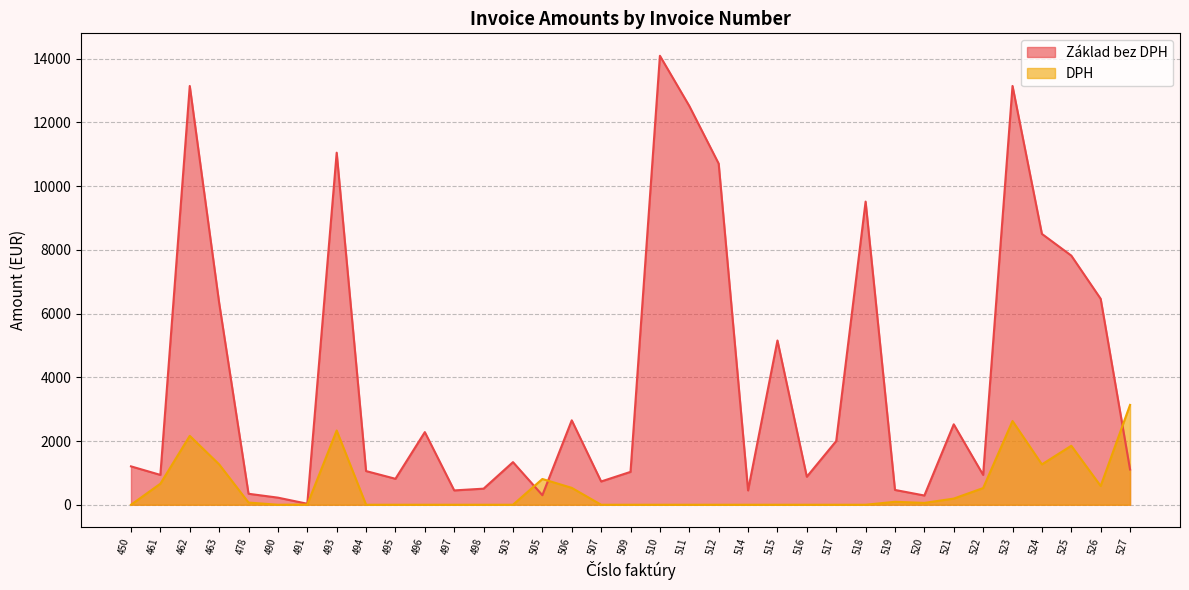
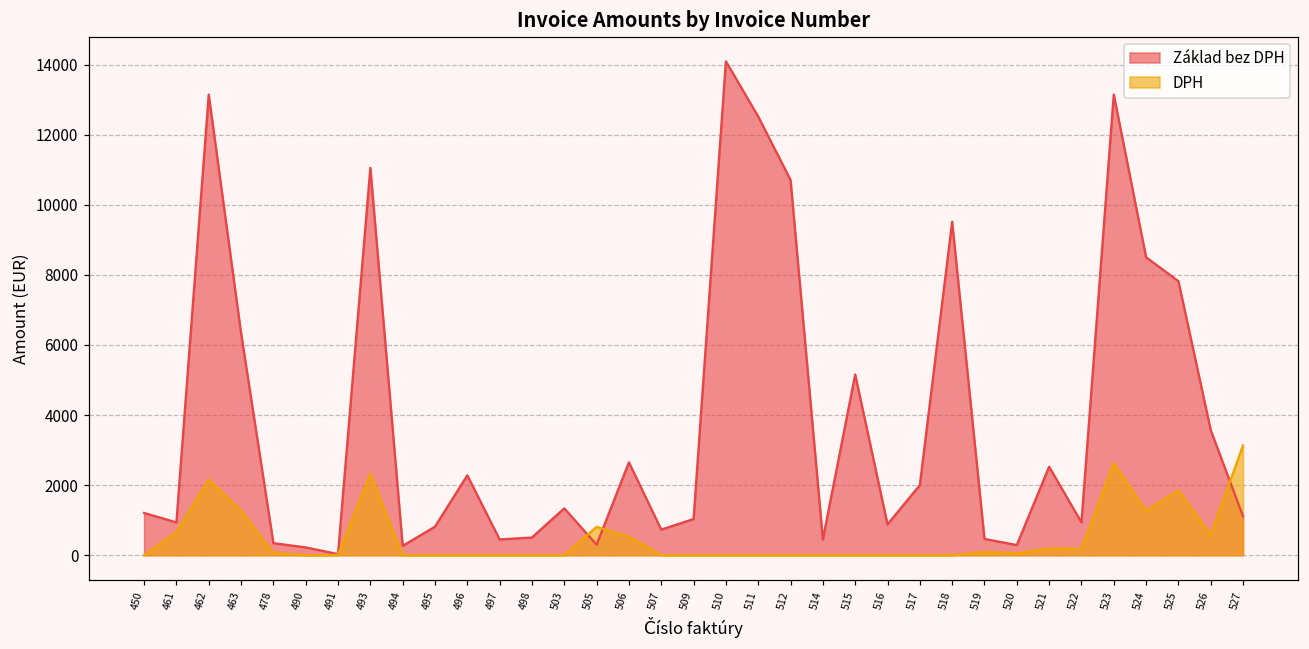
  {
    "Základ bez DPH": {
      "450": 1200,
      "461": 900,
      "462": 13100,
      "463": 6300,
      "478": 300,
      "490": 200,
      "493": 11100,
-     "494": 1100,
+     "494": 300,
      "495": 800,
      "496": 2300,
      "497": 500,
      "498": 500,
      "503": 1300,
      "505": 300,
      "506": 2700,
      "507": 700,
      "509": 1000,
      "510": 14100,
      "511": 12500,
      "512": 10700,
      "514": 500,
      "515": 5200,
      "516": 900,
      "517": 2000,
      "518": 9500,
      "519": 500,
      "520": 300,
      "521": 2500,
      "522": 900,
      "523": 13100,
      "524": 8500,
      "525": 7800,
-     "526": 6500,
+     "526": 3600,
      "527": 1100
    },
    "DPH": {
      "450": 0,
      "461": 700,
      "462": 2200,
      "463": 1300,
      "478": 100,
      "490": 0,
      "493": 2300,
      "494": 0,
      "495": 0,
      "496": 0,
      "497": 0,
      "498": 0,
      "503": 0,
      "505": 800,
      "506": 500,
      "507": 0,
      "509": 0,
      "510": 0,
      "511": 0,
      "512": 0,
      "514": 0,
      "515": 0,
      "516": 0,
      "517": 0,
      "518": 0,
      "519": 100,
      "520": 100,
      "521": 200,
-     "522": 500,
+     "522": 200,
      "523": 2600,
      "524": 1300,
      "525": 1900,
      "526": 600,
      "527": 3100
    }
  }
